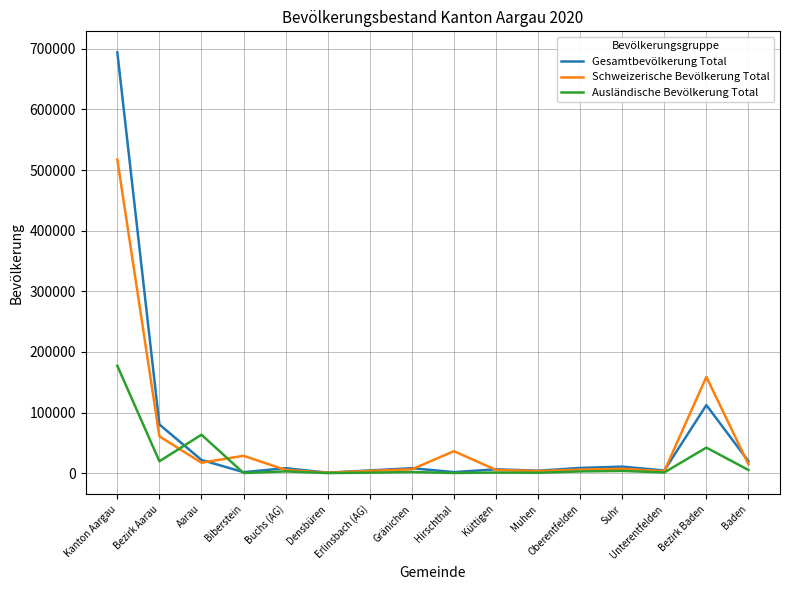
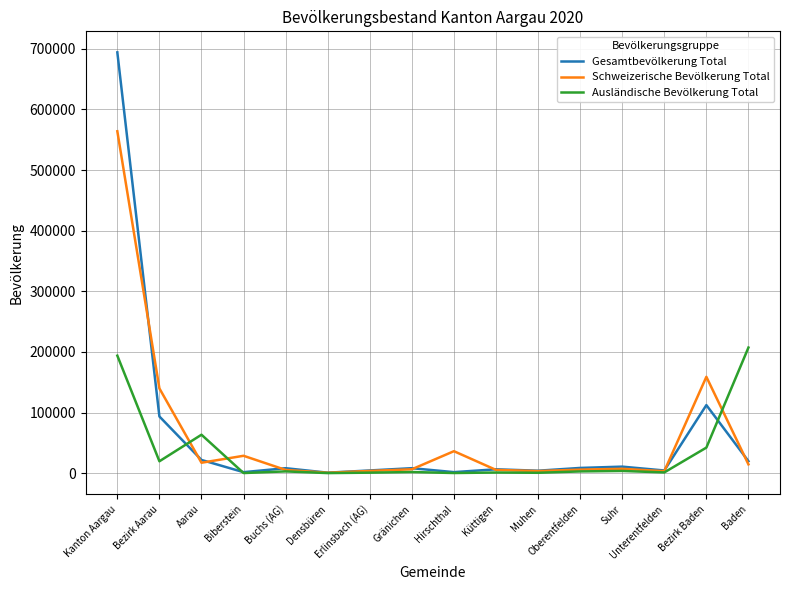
  {
    "Gesamtbevölkerung Total": {
      "Kanton Aargau": 690000,
-     "Bezirk Aarau": 80000,
+     "Bezirk Aarau": 90000,
      "Aarau": 20000,
      "Bezirk Baden": 110000,
      "Baden": 20000
    },
    "Schweizerische Bevölkerung Total": {
-     "Kanton Aargau": 520000,
-     "Bezirk Aarau": 60000,
+     "Kanton Aargau": 560000,
+     "Bezirk Aarau": 140000,
      "Aarau": 20000,
      "Biberstein": 30000,
      "Hirschthal": 40000,
      "Bezirk Baden": 160000,
      "Baden": 10000
    },
    "Ausländische Bevölkerung Total": {
-     "Kanton Aargau": 180000,
+     "Kanton Aargau": 190000,
      "Bezirk Aarau": 20000,
      "Aarau": 60000,
      "Gränichen": 0,
      "Küttigen": 0,
      "Bezirk Baden": 40000,
-     "Baden": 10000
+     "Baden": 210000
    }
  }
